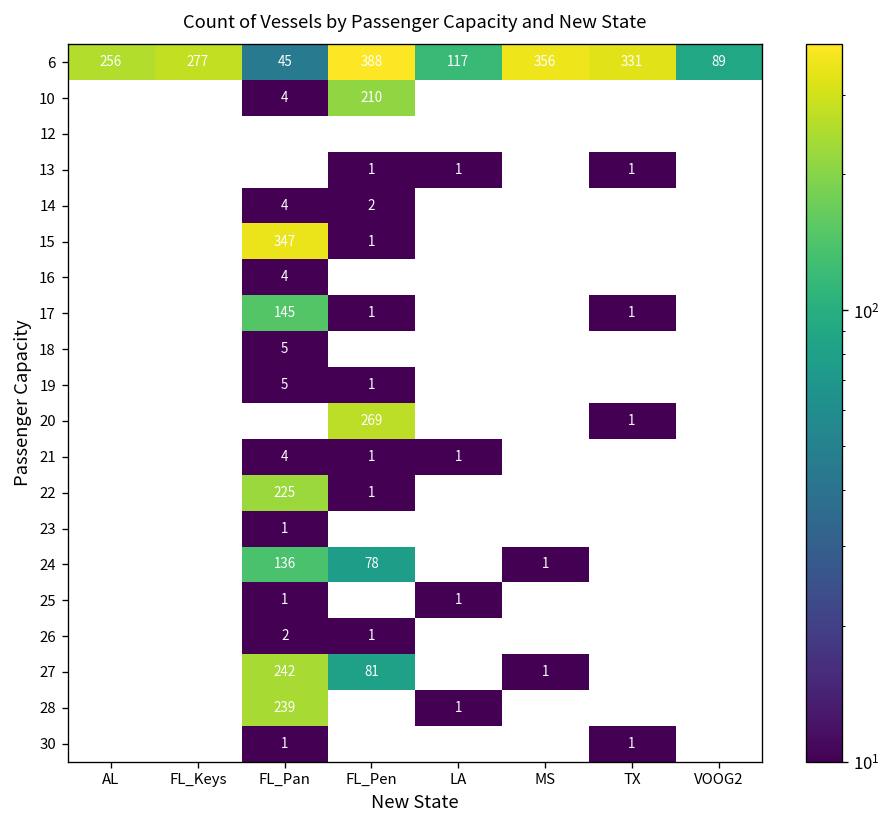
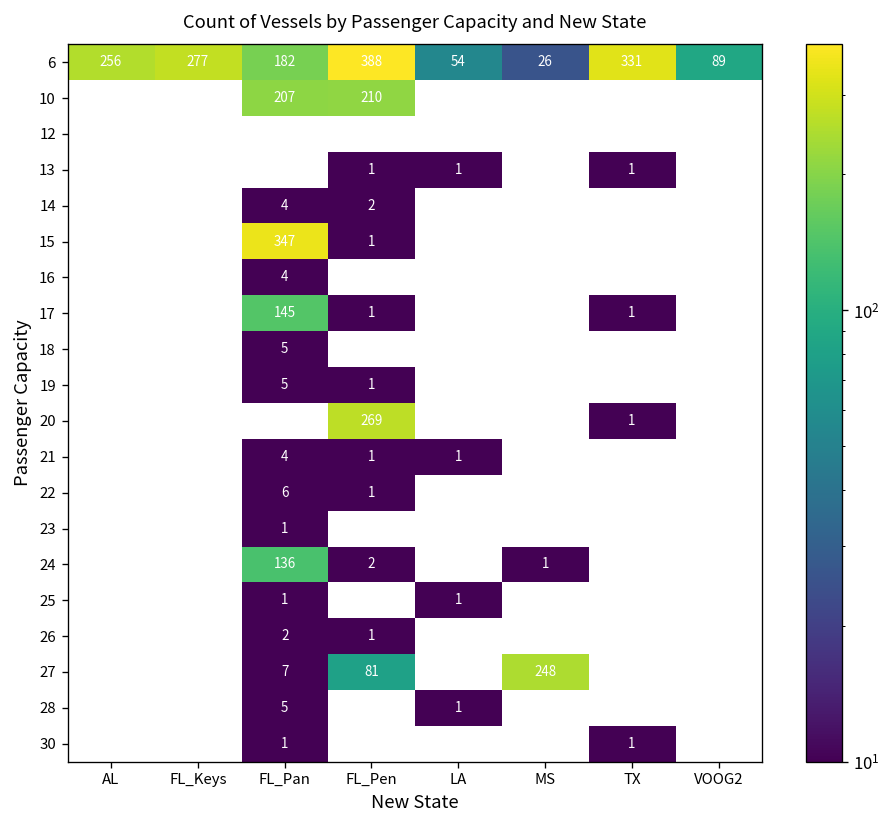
  {
    "6": {
      "AL": 256,
      "FL_Keys": 277,
-     "FL_Pan": 45,
+     "FL_Pan": 182,
      "FL_Pen": 388,
-     "LA": 117,
-     "MS": 356,
+     "LA": 54,
+     "MS": 26,
      "TX": 331,
      "VOOG2": 89
    },
    "10": {
-     "FL_Pan": 4,
+     "FL_Pan": 207,
      "FL_Pen": 210
    },
    "13": {
      "FL_Pen": 1,
      "LA": 1,
      "TX": 1
    },
    "14": {
      "FL_Pan": 4,
      "FL_Pen": 2
    },
    "15": {
      "FL_Pan": 347,
      "FL_Pen": 1
    },
    "16": {
      "FL_Pan": 4
    },
    "17": {
      "FL_Pan": 145,
      "FL_Pen": 1,
      "TX": 1
    },
    "18": {
      "FL_Pan": 5
    },
    "19": {
      "FL_Pan": 5,
      "FL_Pen": 1
    },
    "20": {
      "FL_Pen": 269,
      "TX": 1
    },
    "21": {
      "FL_Pan": 4,
      "FL_Pen": 1,
      "LA": 1
    },
    "22": {
-     "FL_Pan": 225,
+     "FL_Pan": 6,
      "FL_Pen": 1
    },
    "23": {
      "FL_Pan": 1
    },
    "24": {
      "FL_Pan": 136,
-     "FL_Pen": 78,
+     "FL_Pen": 2,
      "MS": 1
    },
    "25": {
      "FL_Pan": 1,
      "LA": 1
    },
    "26": {
      "FL_Pan": 2,
      "FL_Pen": 1
    },
    "27": {
-     "FL_Pan": 242,
+     "FL_Pan": 7,
      "FL_Pen": 81,
-     "MS": 1
+     "MS": 248
    },
    "28": {
-     "FL_Pan": 239,
+     "FL_Pan": 5,
      "LA": 1
    },
    "30": {
      "FL_Pan": 1,
      "TX": 1
    }
  }
